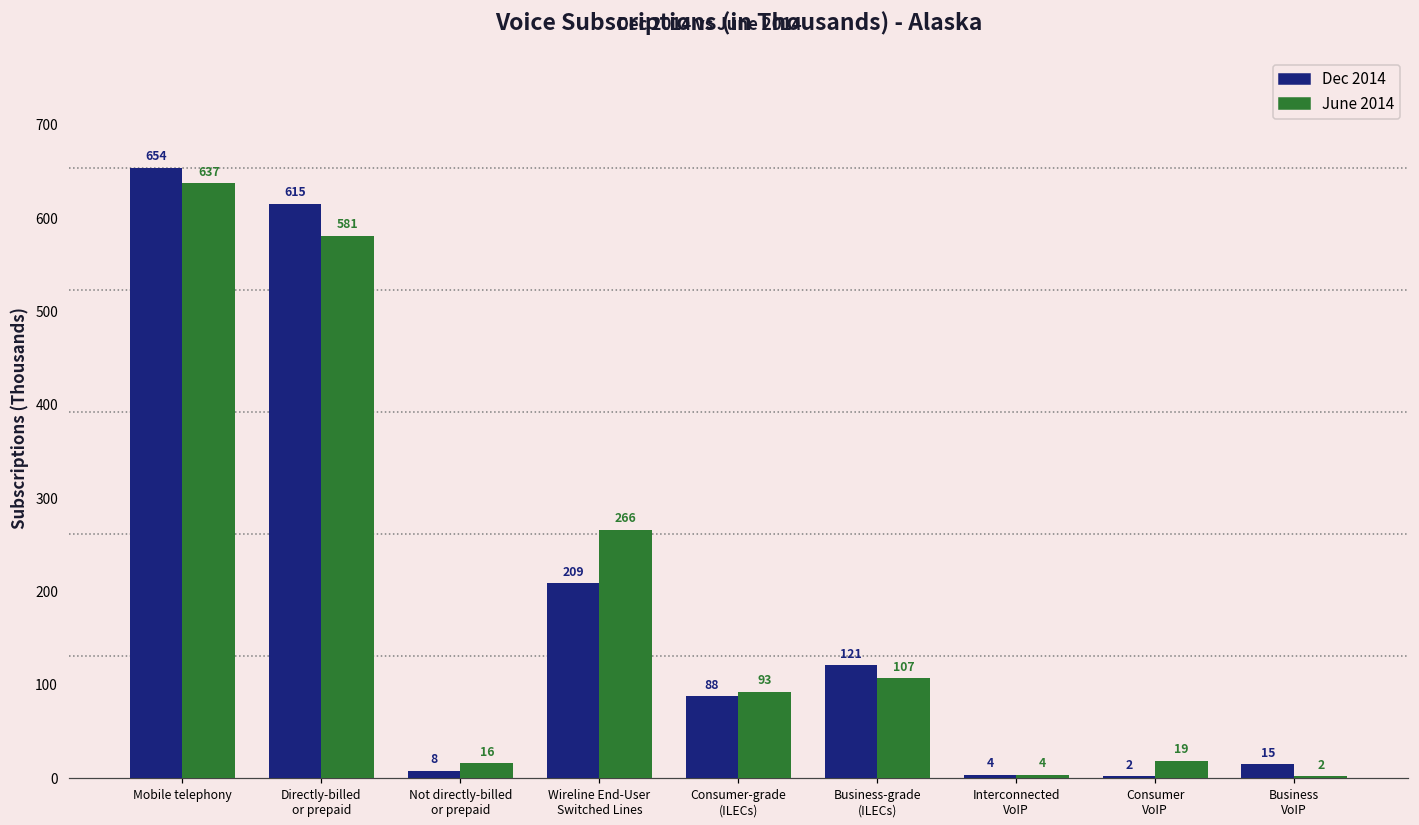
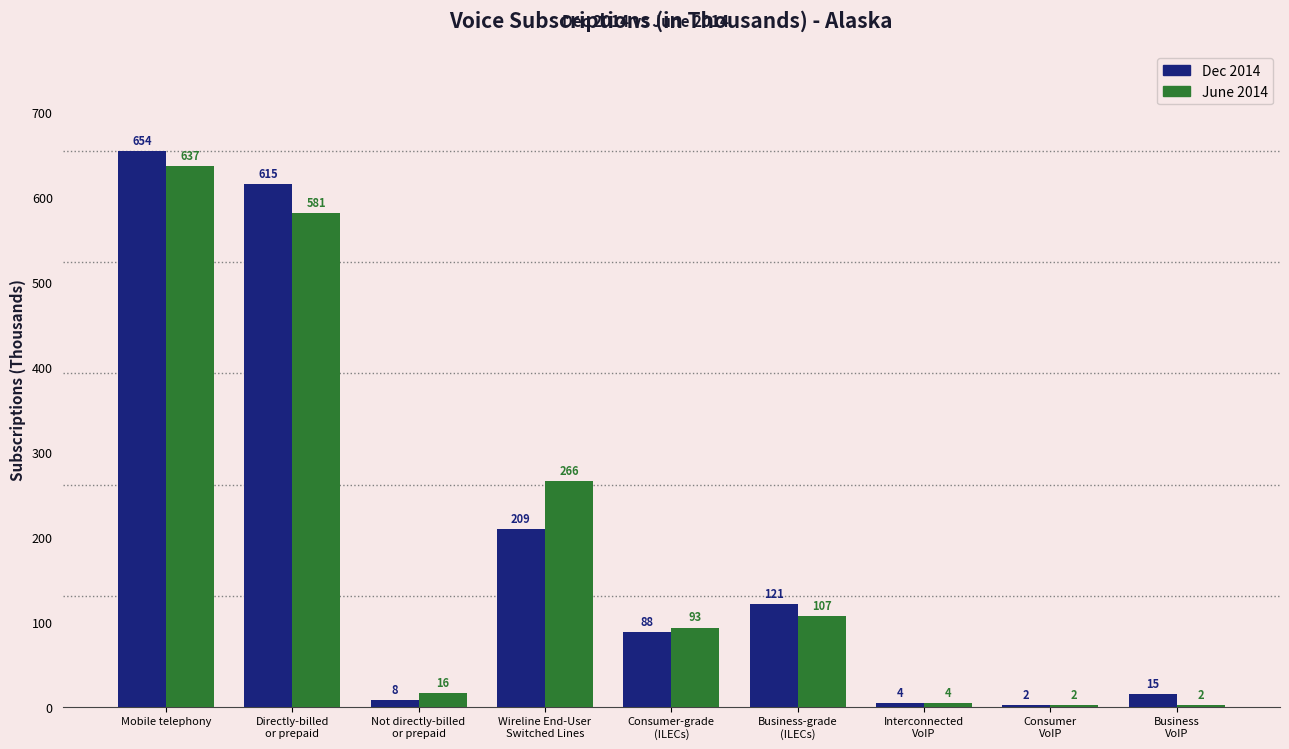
  {
    "Dec 2014": {
      "Mobile telephony": 654,
      "Directly-billed or prepaid": 615,
      "Not directly-billed or prepaid": 8,
      "Wireline End-User Switched Lines": 209,
      "Consumer-grade (ILECs)": 88,
      "Business-grade (ILECs)": 121,
      "Interconnected VoIP": 4,
      "Consumer VoIP": 2,
      "Business VoIP": 15
    },
    "June 2014": {
      "Mobile telephony": 637,
      "Directly-billed or prepaid": 581,
      "Not directly-billed or prepaid": 16,
      "Wireline End-User Switched Lines": 266,
      "Consumer-grade (ILECs)": 93,
      "Business-grade (ILECs)": 107,
      "Interconnected VoIP": 4,
-     "Consumer VoIP": 19,
+     "Consumer VoIP": 2,
      "Business VoIP": 2
    }
  }
